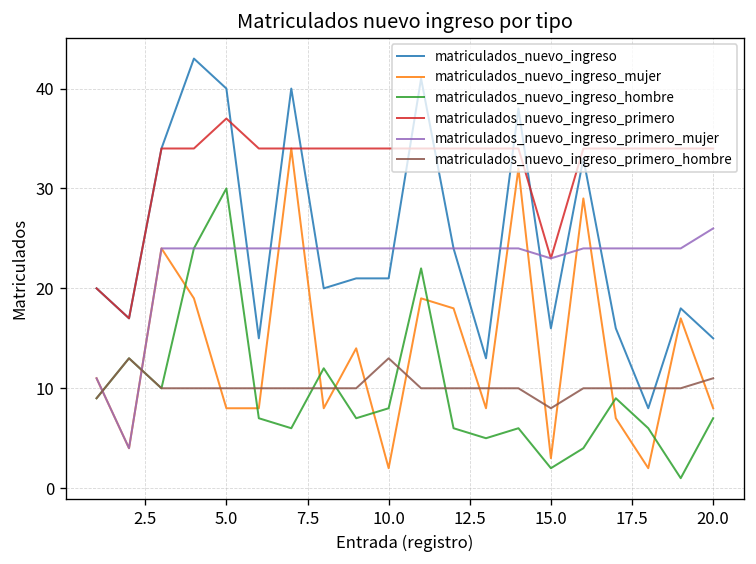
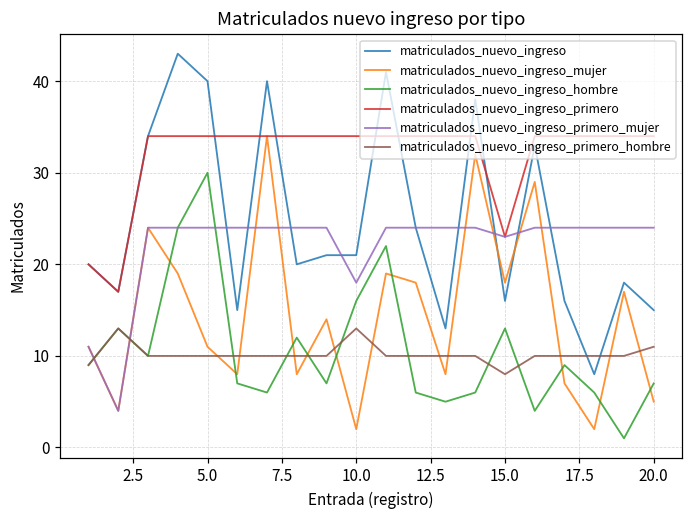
  {
    "matriculados_nuevo_ingreso": {
      "5.0": 40,
      "10.0": 21,
      "15.0": 16,
      "20.0": 15
    },
    "matriculados_nuevo_ingreso_mujer": {
-     "5.0": 8,
+     "5.0": 11,
      "10.0": 2,
-     "15.0": 3,
-     "20.0": 8
+     "15.0": 18,
+     "20.0": 5
    },
    "matriculados_nuevo_ingreso_hombre": {
      "5.0": 30,
-     "10.0": 8,
-     "15.0": 2,
+     "10.0": 16,
+     "15.0": 13,
      "20.0": 7
    },
    "matriculados_nuevo_ingreso_primero": {
-     "5.0": 37,
+     "5.0": 34,
      "10.0": 34
    },
    "matriculados_nuevo_ingreso_primero_mujer": {
      "5.0": 24,
-     "10.0": 24,
-     "20.0": 26
+     "10.0": 18,
+     "20.0": 24
    },
    "matriculados_nuevo_ingreso_primero_hombre": {
      "5.0": 10,
      "10.0": 13,
      "15.0": 8,
      "20.0": 11
    }
  }
